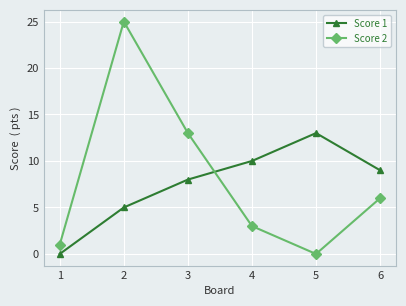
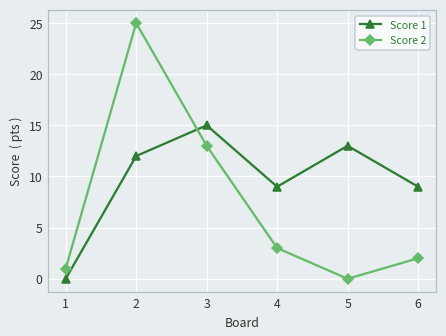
  {
    "Score 1": {
      "1": 0,
-     "2": 5,
-     "3": 8,
-     "4": 10,
+     "2": 12,
+     "3": 15,
+     "4": 9,
      "5": 13,
      "6": 9
    },
    "Score 2": {
      "1": 1,
      "2": 25,
      "3": 13,
      "4": 3,
      "5": 0,
-     "6": 6
+     "6": 2
    }
  }
